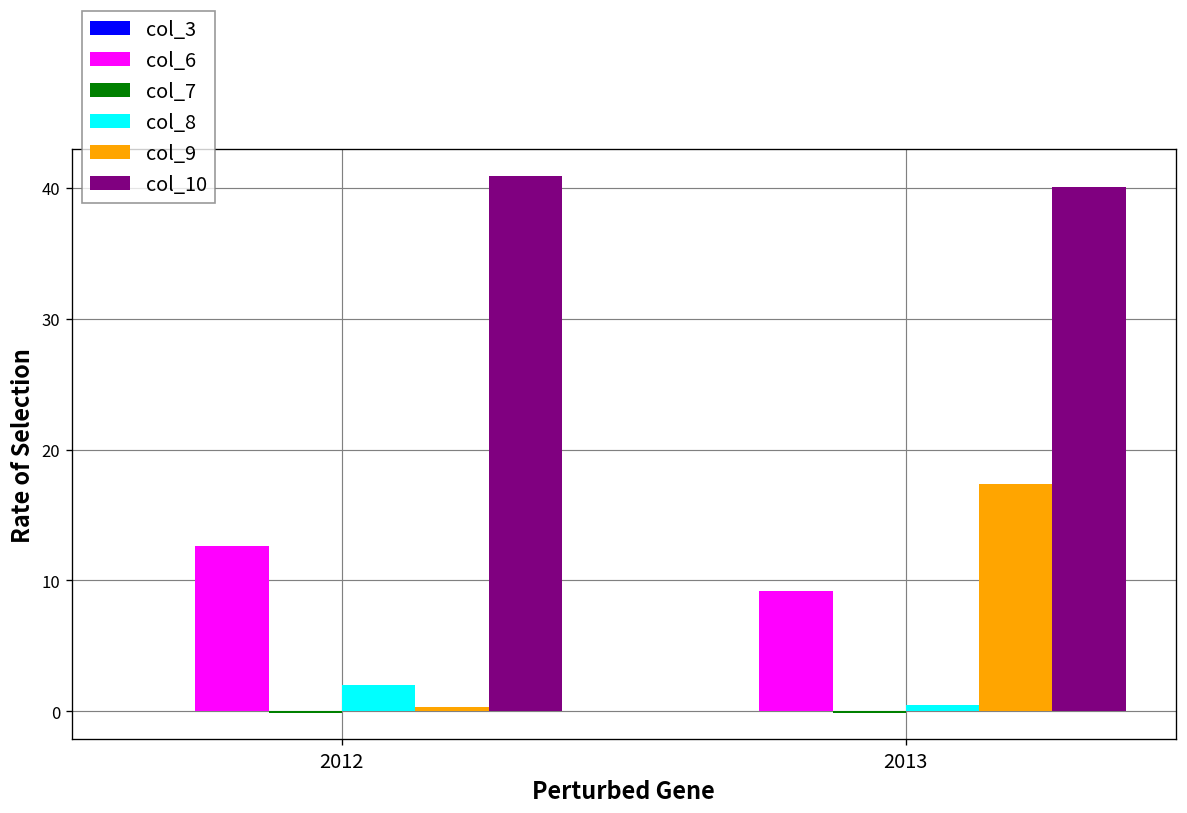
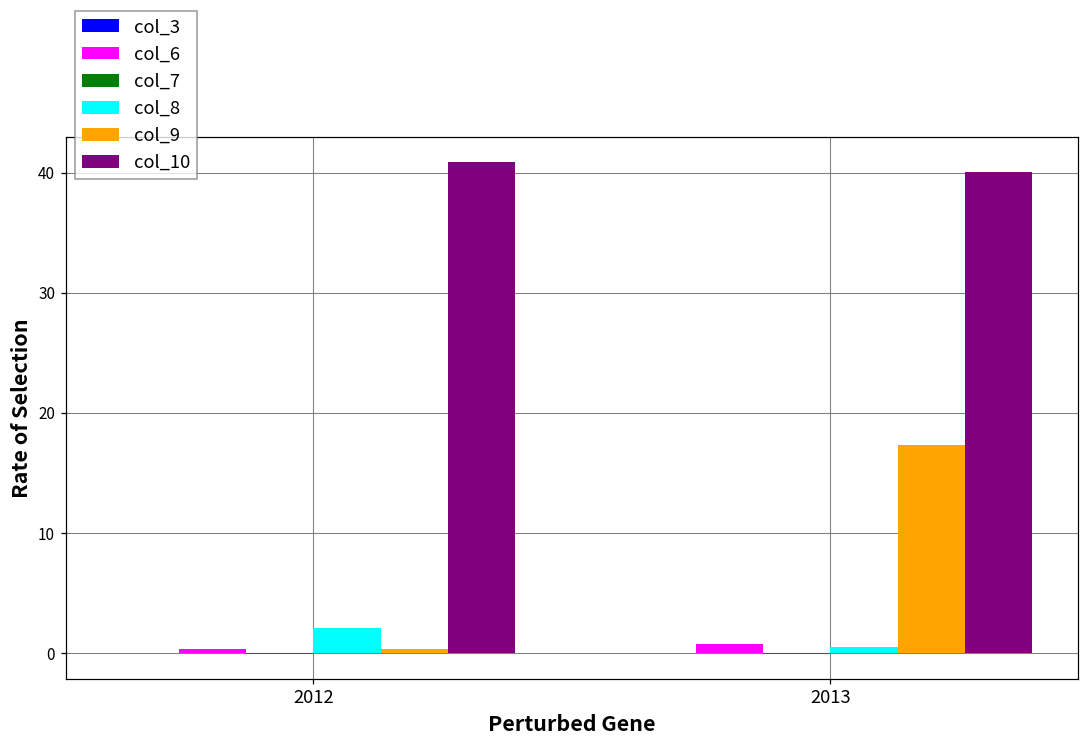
  {
    "col_6": {
-     "2012": 12.6,
-     "2013": 9.2
+     "2012": 0.3,
+     "2013": 0.7
    },
    "col_8": {
      "2012": 2.0,
      "2013": 0.5
    },
    "col_9": {
      "2012": 0.4,
      "2013": 17.4
    },
    "col_10": {
      "2012": 40.9,
      "2013": 40.1
    }
  }
